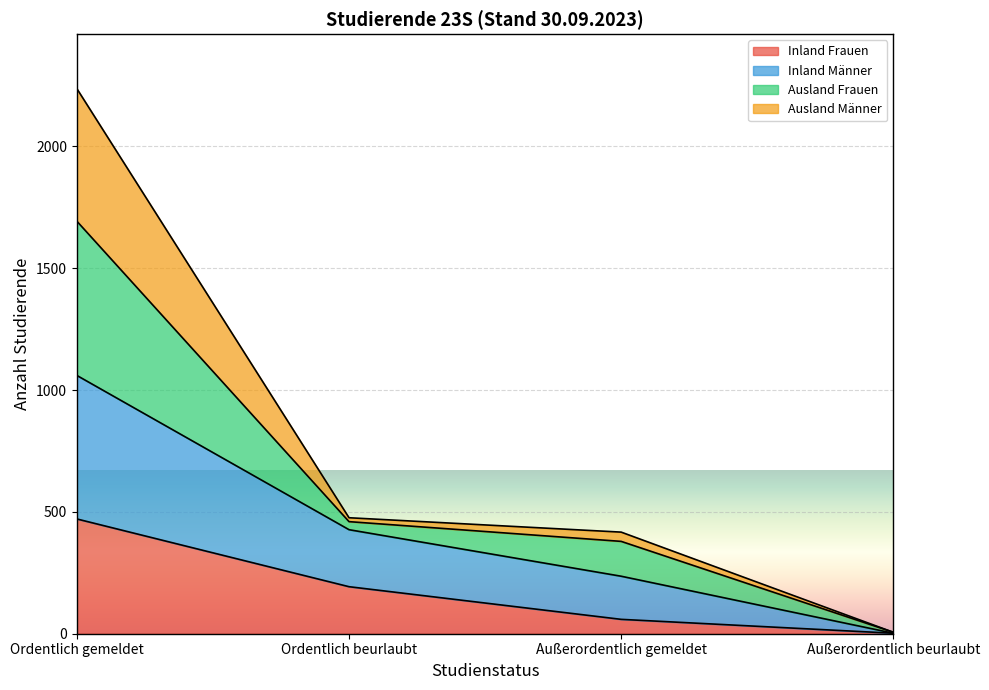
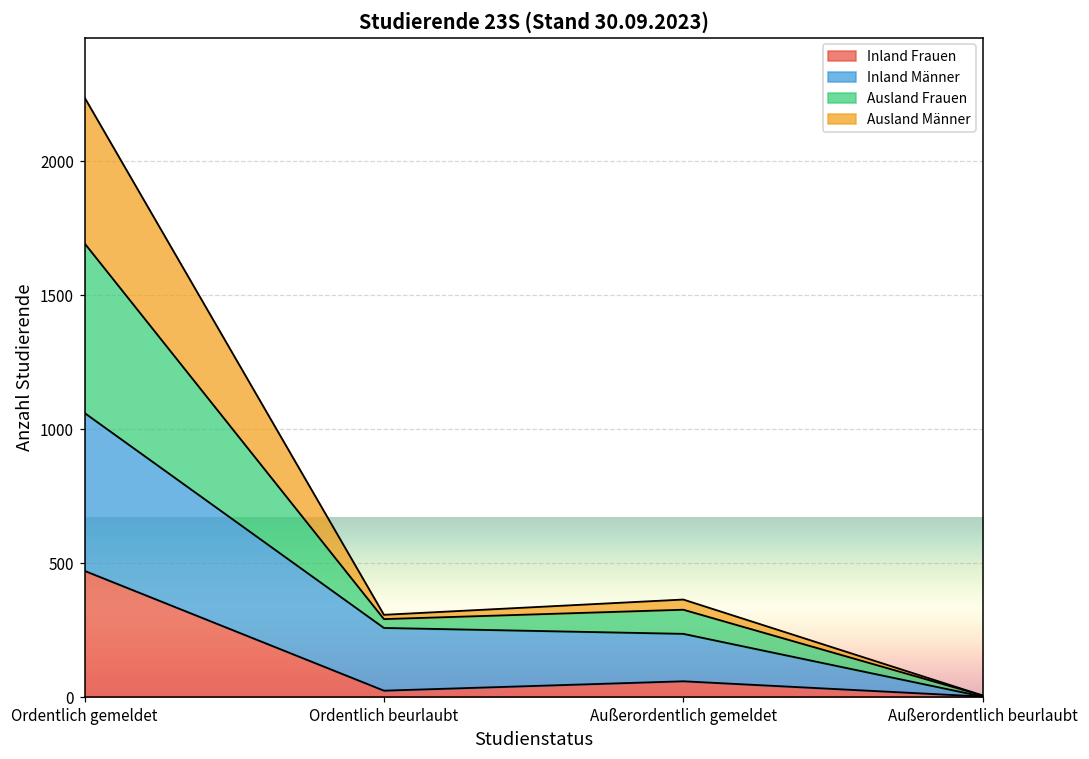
  {
    "Inland Frauen": {
      "Ordentlich gemeldet": 470,
-     "Ordentlich beurlaubt": 190,
+     "Ordentlich beurlaubt": 20,
      "Außerordentlich gemeldet": 60
    },
    "Inland Männer": {
      "Ordentlich gemeldet": 590,
      "Ordentlich beurlaubt": 230,
      "Außerordentlich gemeldet": 180
    },
    "Ausland Frauen": {
      "Ordentlich gemeldet": 630,
      "Ordentlich beurlaubt": 30,
-     "Außerordentlich gemeldet": 140
+     "Außerordentlich gemeldet": 90
    },
    "Ausland Männer": {
      "Ordentlich gemeldet": 540,
      "Ordentlich beurlaubt": 20,
      "Außerordentlich gemeldet": 40
    }
  }
